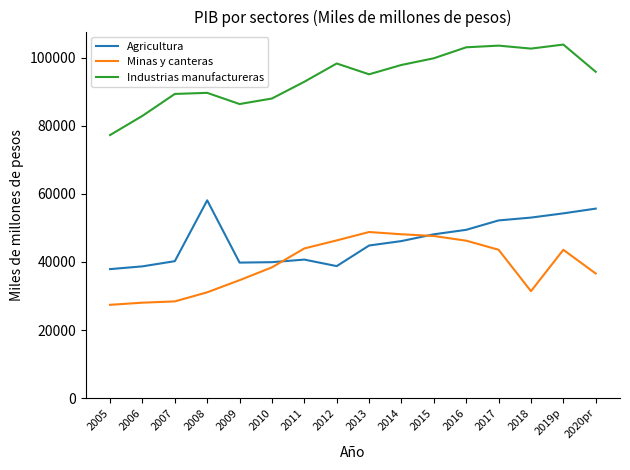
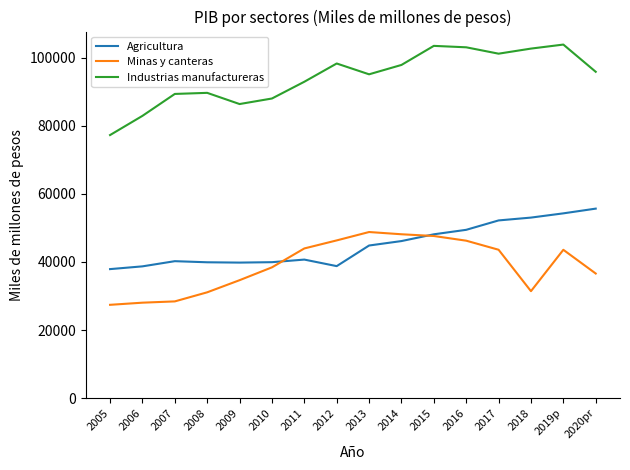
  {
    "Agricultura": {
      "2005": 38000,
      "2006": 39000,
      "2007": 40000,
-     "2008": 58000,
+     "2008": 40000,
      "2009": 40000,
      "2010": 40000,
      "2011": 41000,
      "2012": 39000,
      "2013": 45000,
      "2014": 46000,
      "2016": 49000,
      "2017": 52000,
      "2018": 53000,
      "2019p": 54000,
      "2020pr": 56000
    },
    "Minas y canteras": {
      "2005": 27000,
      "2006": 28000,
      "2007": 28000,
      "2008": 31000,
      "2009": 35000,
      "2010": 38000,
      "2011": 44000,
      "2012": 46000,
      "2013": 49000,
      "2014": 48000,
      "2016": 46000,
      "2017": 44000,
      "2018": 31000,
      "2019p": 44000,
      "2020pr": 37000
    },
    "Industrias manufactureras": {
      "2005": 77000,
      "2006": 83000,
      "2007": 89000,
      "2008": 90000,
      "2009": 86000,
      "2010": 88000,
      "2011": 93000,
      "2012": 98000,
      "2013": 95000,
      "2014": 98000,
-     "2015": 100000,
+     "2015": 103000,
      "2016": 103000,
-     "2017": 103000,
+     "2017": 101000,
      "2018": 103000,
      "2019p": 104000,
      "2020pr": 96000
    }
  }
